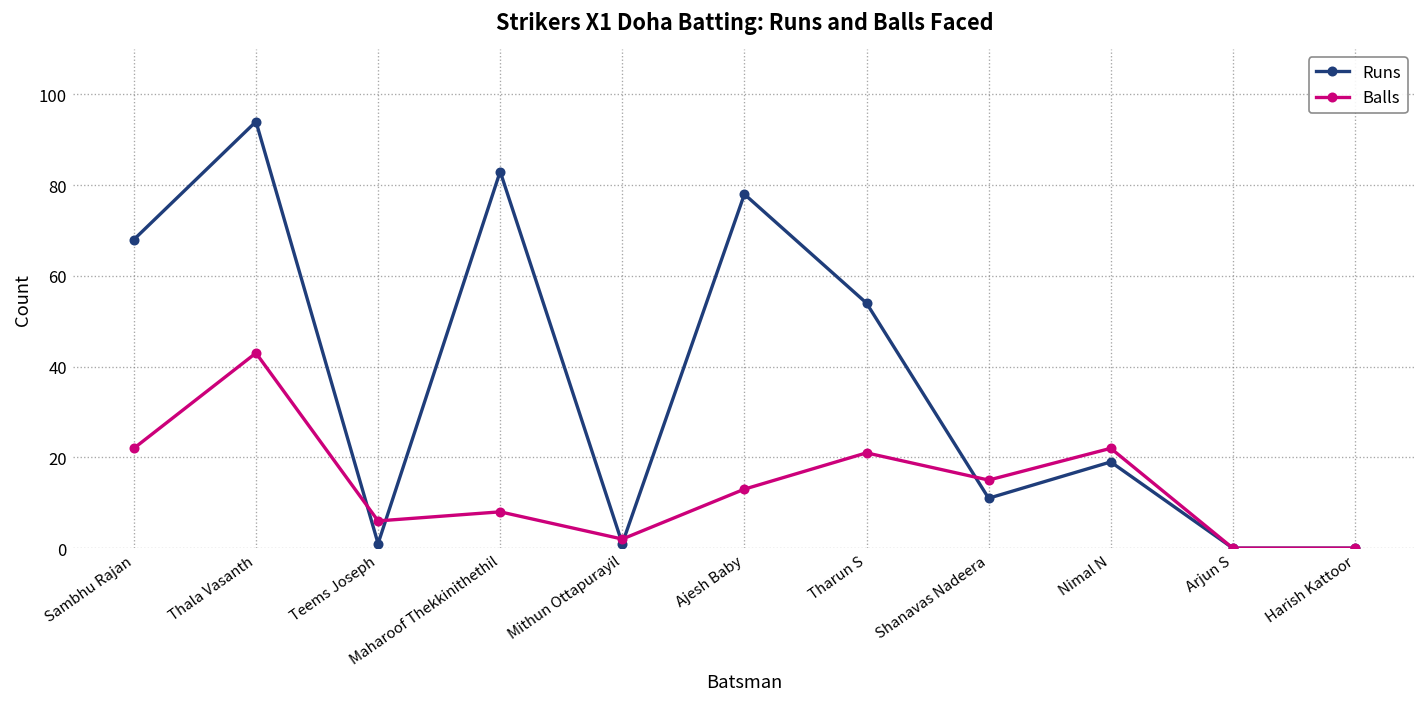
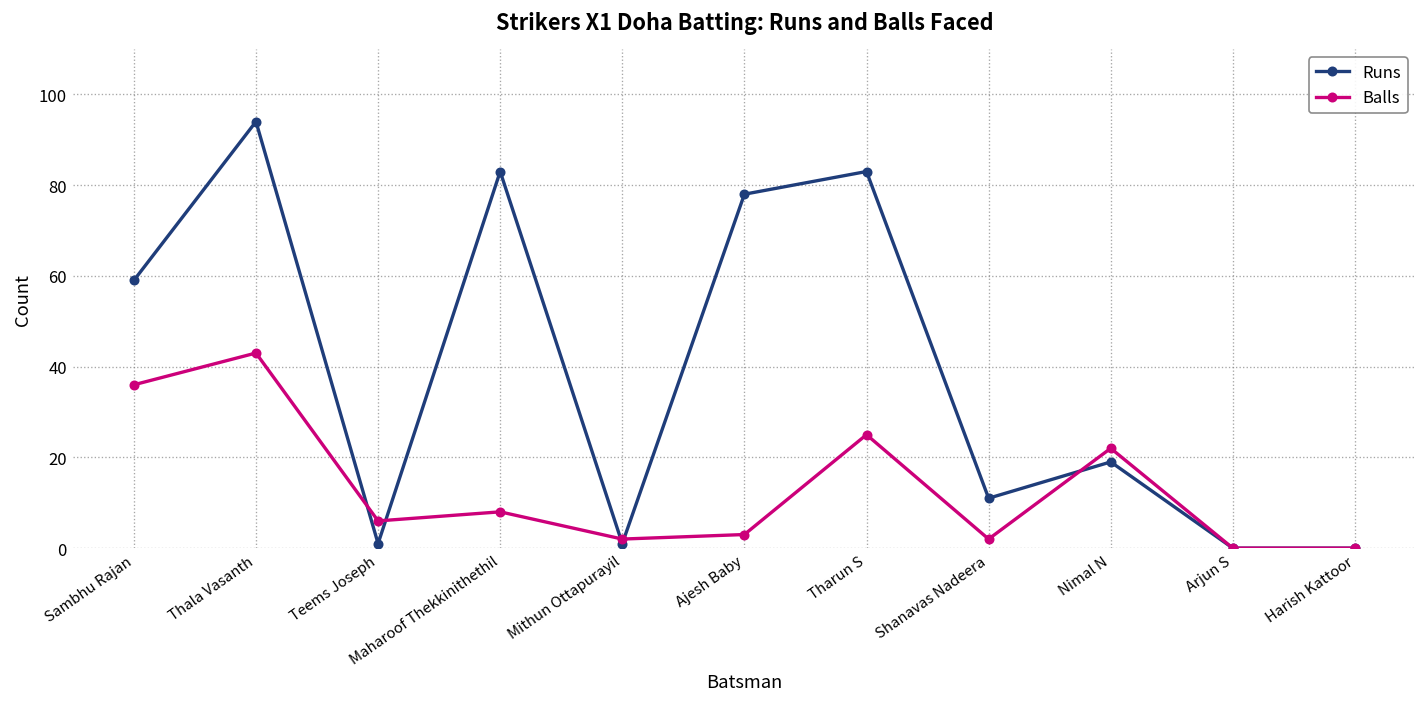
  {
    "Runs": {
-     "Sambhu Rajan": 68,
+     "Sambhu Rajan": 59,
      "Thala Vasanth": 94,
      "Teems Joseph": 1,
      "Maharoof Thekkinithethil": 83,
      "Mithun Ottapurayil": 1,
      "Ajesh Baby": 78,
-     "Tharun S": 54,
+     "Tharun S": 83,
      "Shanavas Nadeera": 11,
      "Nimal N": 19
    },
    "Balls": {
-     "Sambhu Rajan": 22,
+     "Sambhu Rajan": 36,
      "Thala Vasanth": 43,
      "Teems Joseph": 6,
      "Maharoof Thekkinithethil": 8,
      "Mithun Ottapurayil": 2,
-     "Ajesh Baby": 13,
-     "Tharun S": 21,
-     "Shanavas Nadeera": 15,
+     "Ajesh Baby": 3,
+     "Tharun S": 25,
+     "Shanavas Nadeera": 2,
      "Nimal N": 22
    }
  }
